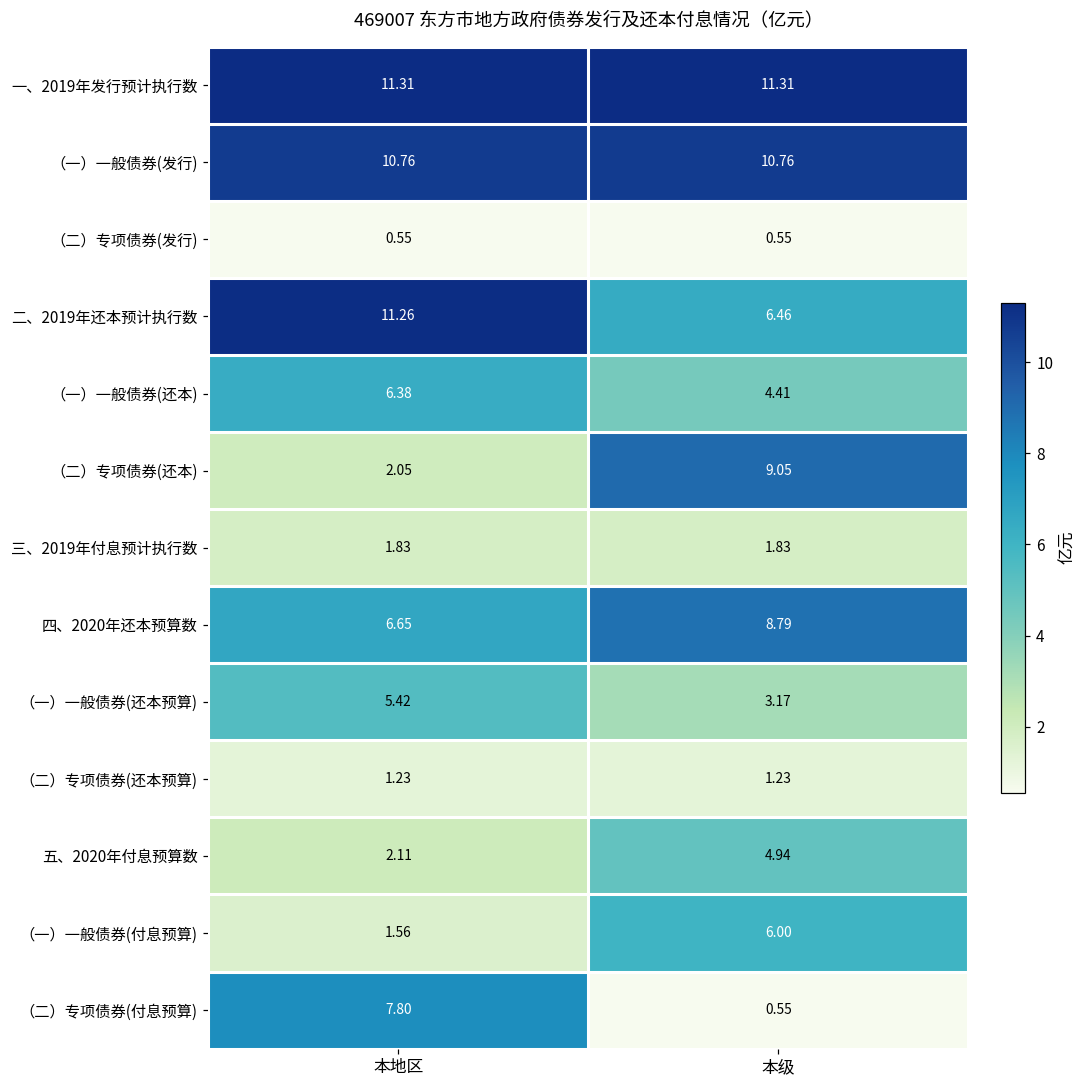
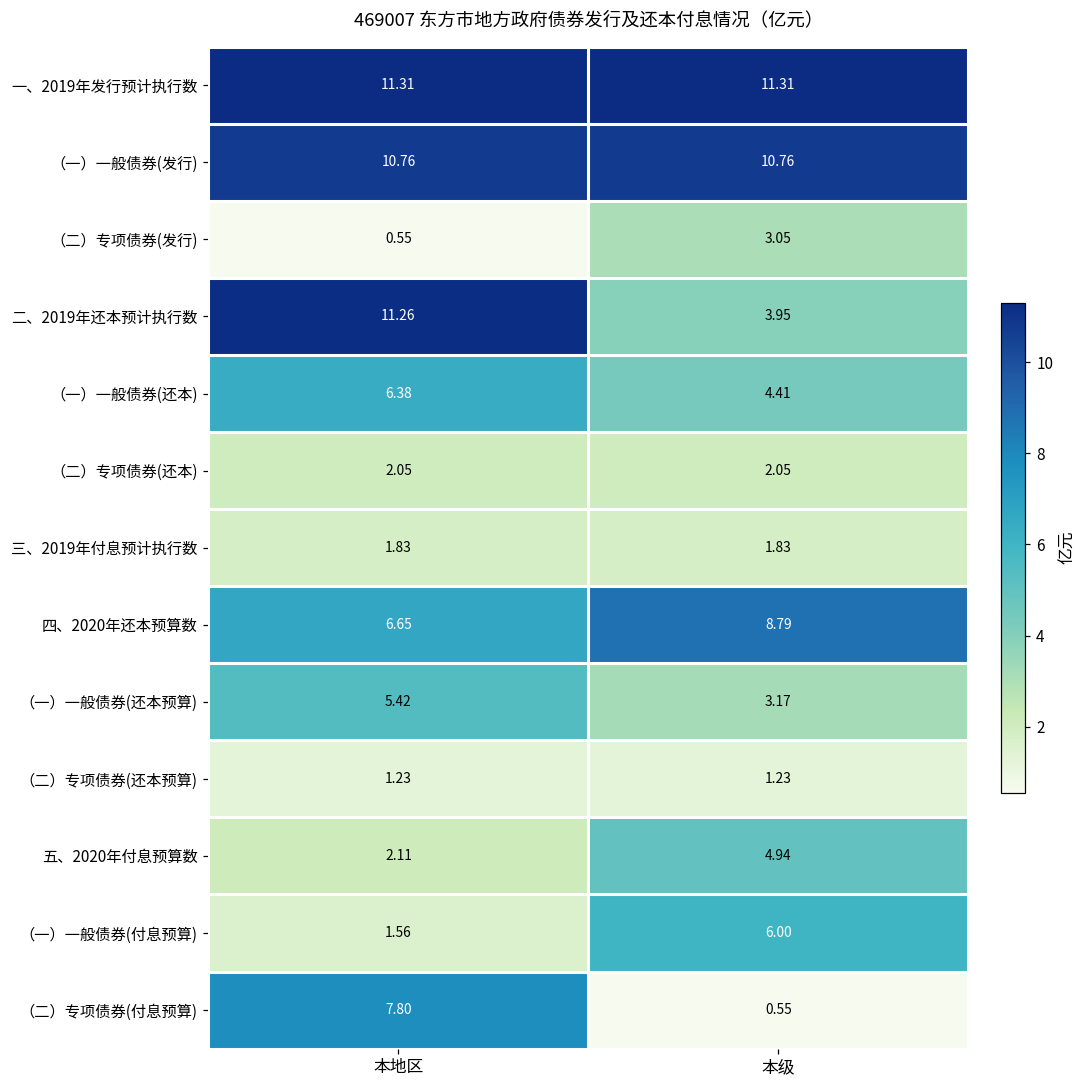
  {
    "一、2019年发行预计执行数": {
      "本地区": 11.31,
      "本级": 11.31
    },
    "（一）一般债券(发行)": {
      "本地区": 10.76,
      "本级": 10.76
    },
    "（二）专项债券(发行)": {
      "本地区": 0.55,
-     "本级": 0.55
+     "本级": 3.05
    },
    "二、2019年还本预计执行数": {
      "本地区": 11.26,
-     "本级": 6.46
+     "本级": 3.95
    },
    "（一）一般债券(还本)": {
      "本地区": 6.38,
      "本级": 4.41
    },
    "（二）专项债券(还本)": {
      "本地区": 2.05,
-     "本级": 9.05
+     "本级": 2.05
    },
    "三、2019年付息预计执行数": {
      "本地区": 1.83,
      "本级": 1.83
    },
    "四、2020年还本预算数": {
      "本地区": 6.65,
      "本级": 8.79
    },
    "（一）一般债券(还本预算)": {
      "本地区": 5.42,
      "本级": 3.17
    },
    "（二）专项债券(还本预算)": {
      "本地区": 1.23,
      "本级": 1.23
    },
    "五、2020年付息预算数": {
      "本地区": 2.11,
      "本级": 4.94
    },
    "（一）一般债券(付息预算)": {
      "本地区": 1.56,
      "本级": 6.00
    },
    "（二）专项债券(付息预算)": {
      "本地区": 7.80,
      "本级": 0.55
    }
  }
